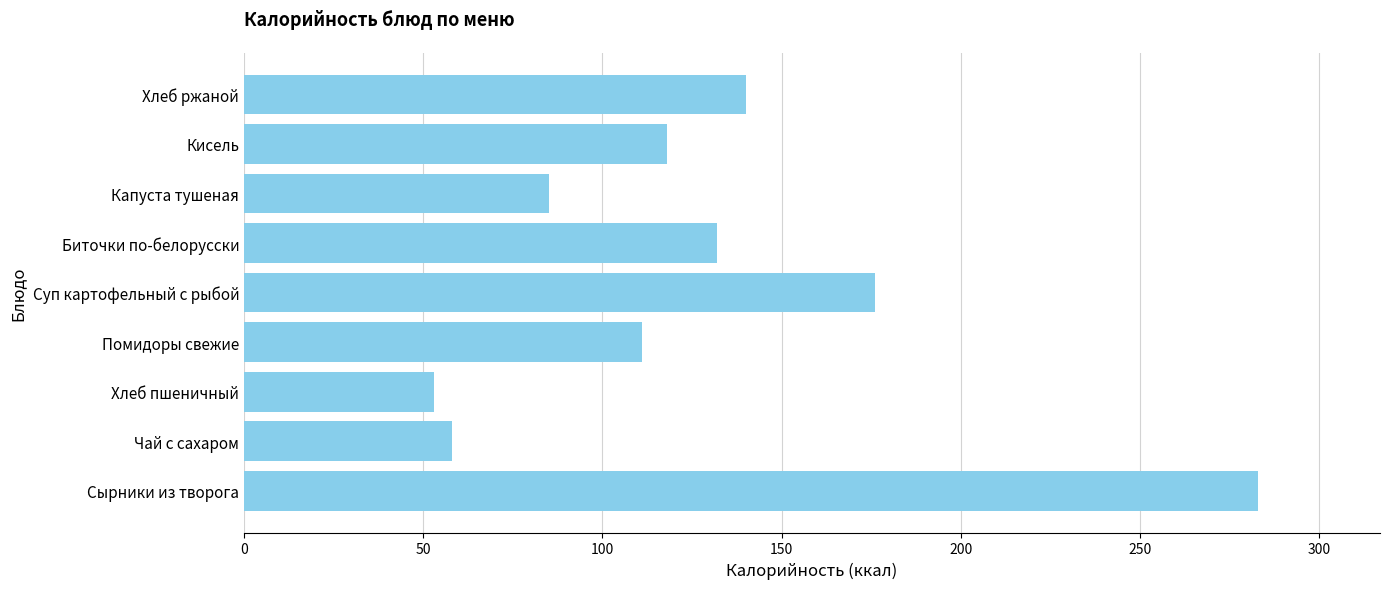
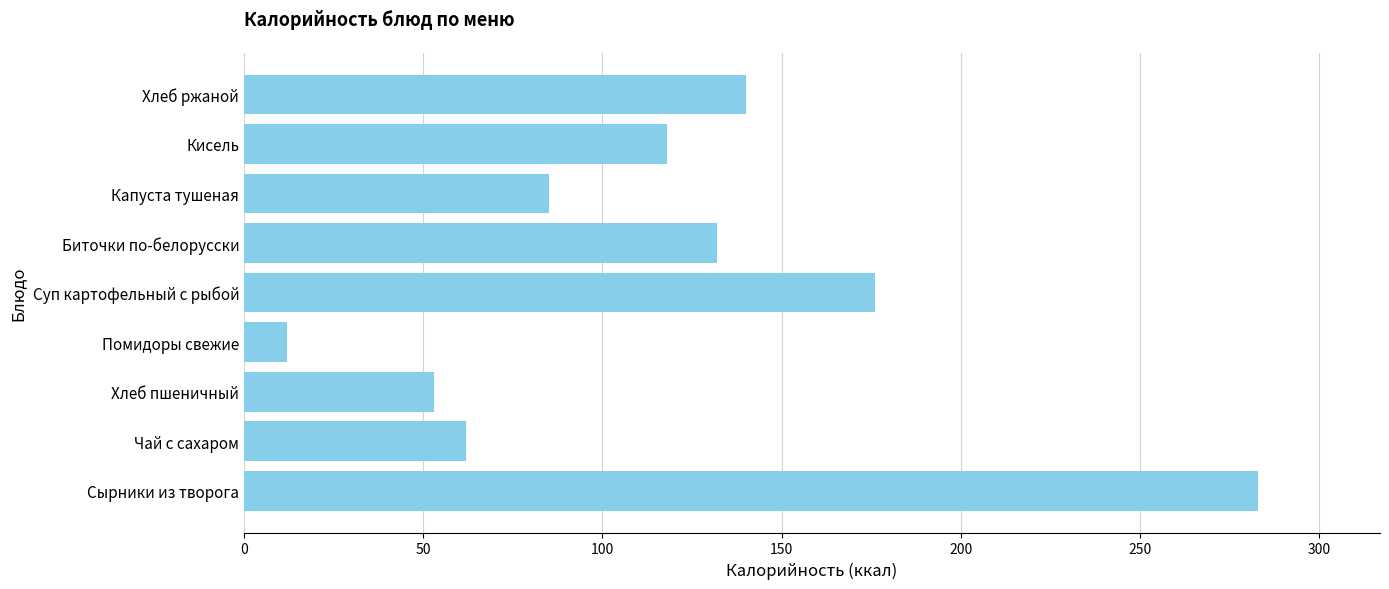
  {
    "Хлеб ржаной": 140,
    "Кисель": 118,
    "Капуста тушеная": 85,
    "Биточки по-белорусски": 132,
    "Суп картофельный с рыбой": 176,
-   "Помидоры свежие": 111,
+   "Помидоры свежие": 12,
    "Хлеб пшеничный": 53,
-   "Чай с сахаром": 58,
+   "Чай с сахаром": 62,
    "Сырники из творога": 283
  }
